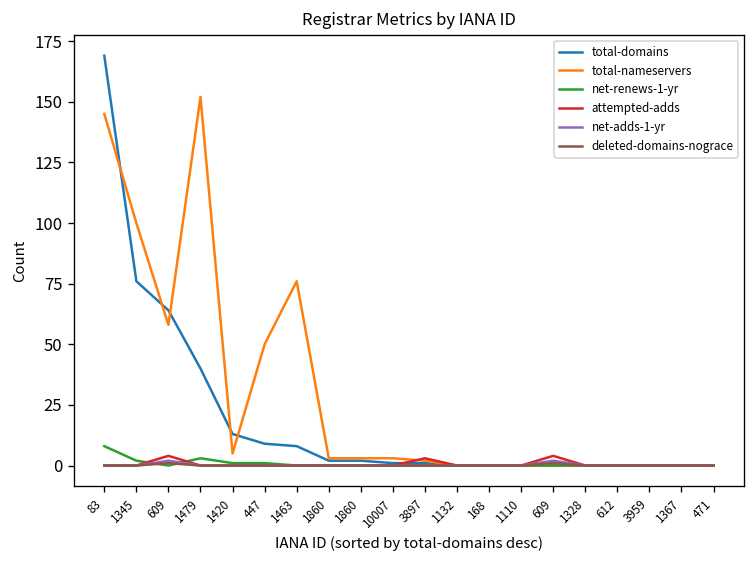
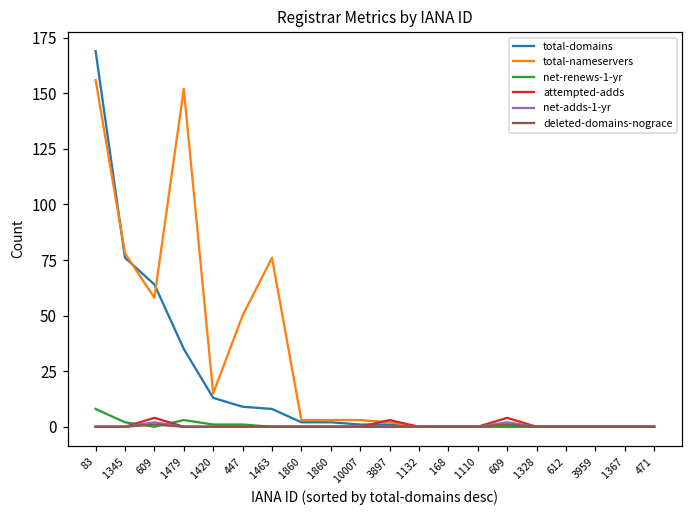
  {
    "total-domains": {
      "83": 169,
      "1345": 76,
-     "1479": 40,
+     "1479": 35,
      "1420": 13,
      "447": 9,
      "1463": 8
    },
    "total-nameservers": {
-     "83": 145,
-     "1345": 100,
+     "83": 156,
+     "1345": 78,
      "1479": 152,
-     "1420": 5,
+     "1420": 15,
      "447": 50,
      "1463": 76,
      "10007": 3
    },
    "net-renews-1-yr": {
      "83": 8,
      "1345": 2,
      "1479": 3
    }
  }
